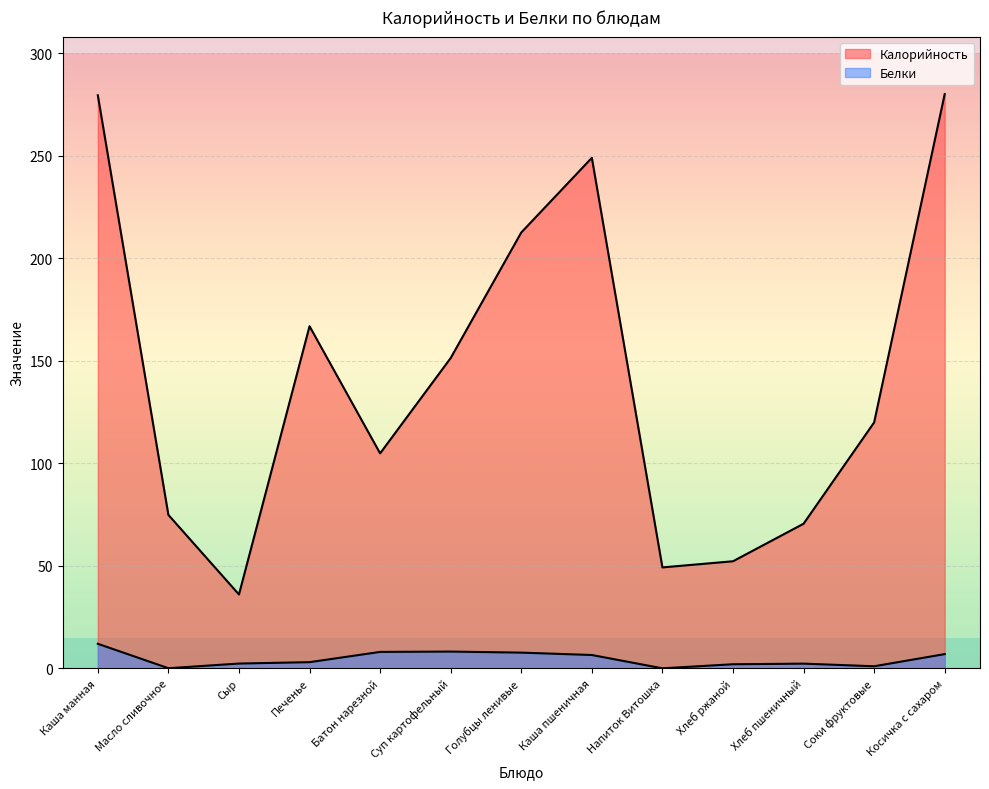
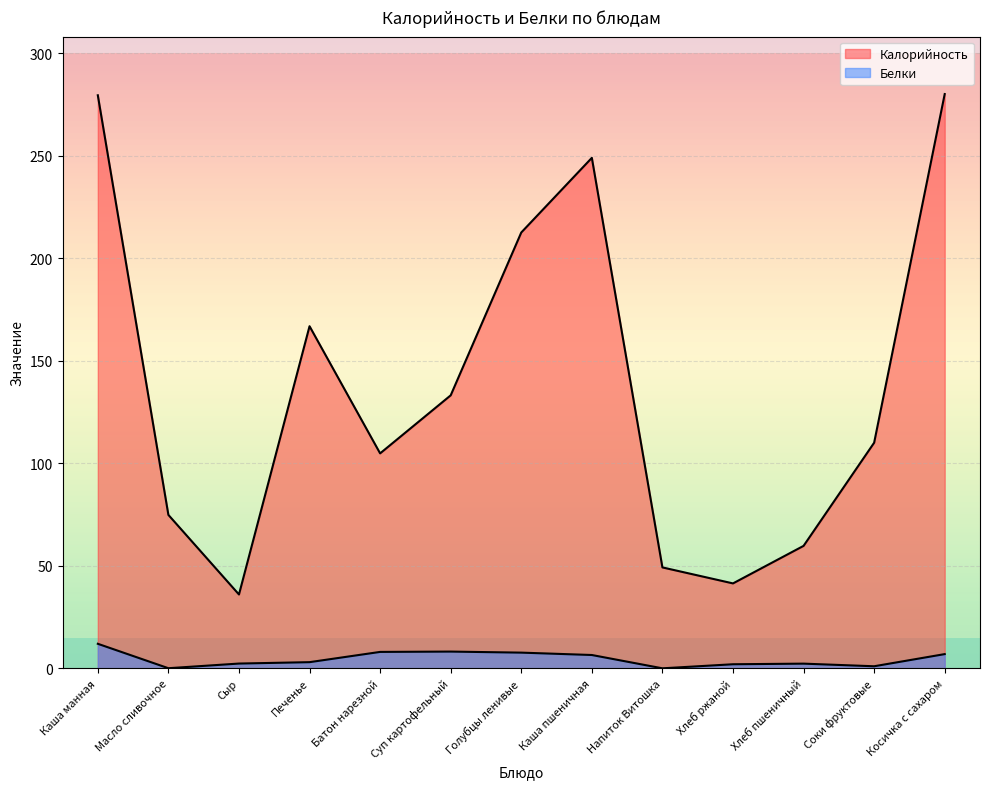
  {
    "Калорийность": {
      "Каша манная": 279,
      "Масло сливочное": 75,
      "Сыр": 36,
      "Печенье": 167,
      "Батон нарезной": 105,
-     "Суп картофельный": 151,
+     "Суп картофельный": 133,
      "Голубцы ленивые": 213,
      "Каша пшеничная": 249,
      "Напиток Витошка": 49,
-     "Хлеб ржаной": 52,
-     "Хлеб пшеничный": 71,
-     "Соки фруктовые": 120,
+     "Хлеб ржаной": 41,
+     "Хлеб пшеничный": 60,
+     "Соки фруктовые": 110,
      "Косичка с сахаром": 280
    },
    "Белки": {
      "Каша манная": 12,
      "Масло сливочное": 0,
      "Сыр": 2,
      "Печенье": 3,
      "Батон нарезной": 8,
      "Суп картофельный": 8,
      "Голубцы ленивые": 8,
      "Каша пшеничная": 6,
      "Напиток Витошка": 0,
      "Хлеб ржаной": 2,
      "Хлеб пшеничный": 2,
      "Соки фруктовые": 1,
      "Косичка с сахаром": 7
    }
  }
